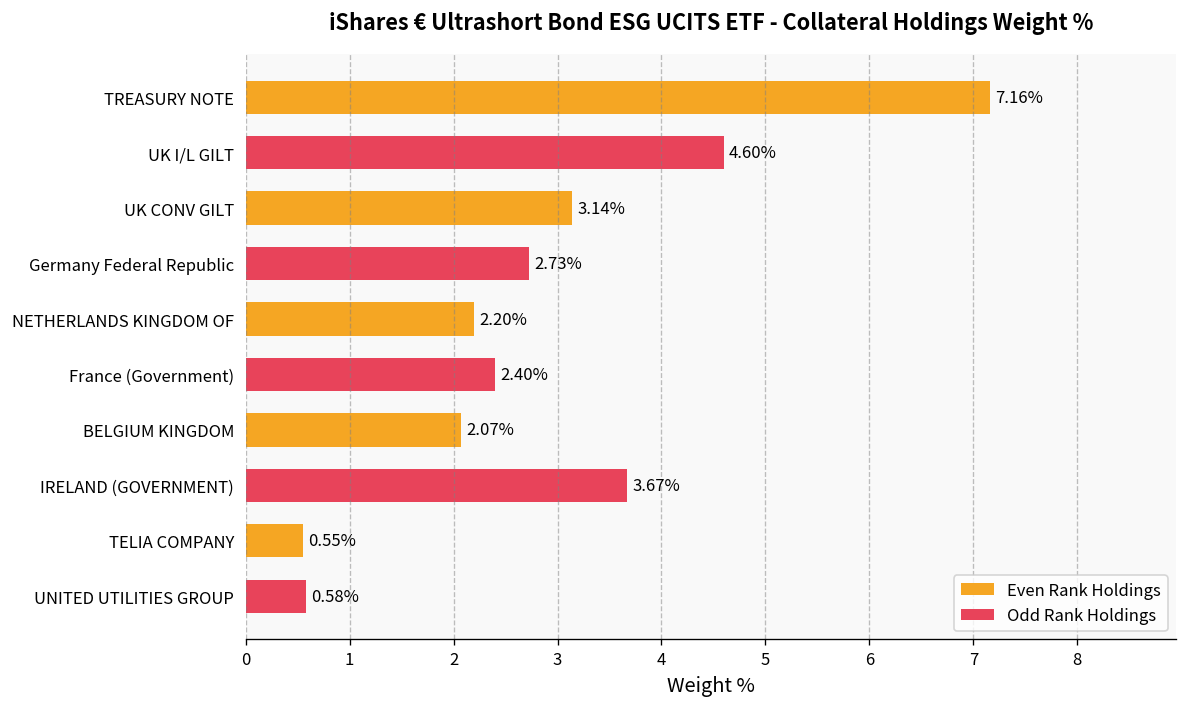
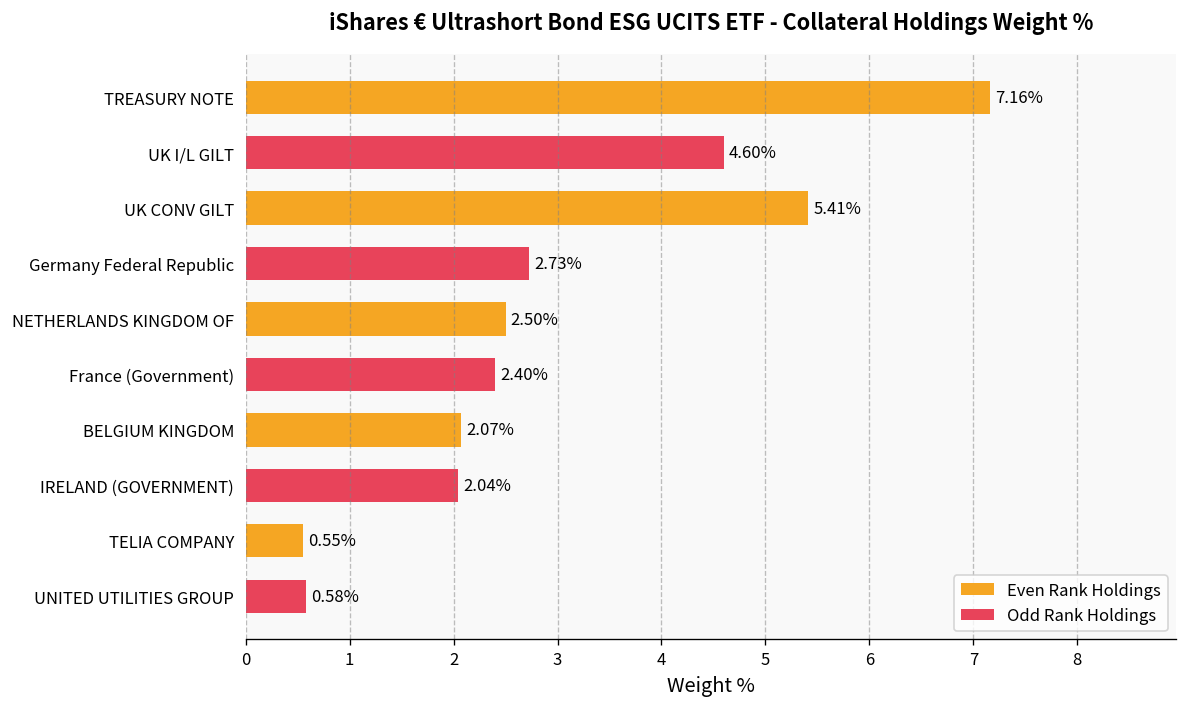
  {
    "TREASURY NOTE": "7.16%",
    "UK I/L GILT": "4.60%",
-   "UK CONV GILT": "3.14%",
+   "UK CONV GILT": "5.41%",
    "Germany Federal Republic": "2.73%",
-   "NETHERLANDS KINGDOM OF": "2.20%",
+   "NETHERLANDS KINGDOM OF": "2.50%",
    "France (Government)": "2.40%",
    "BELGIUM KINGDOM": "2.07%",
-   "IRELAND (GOVERNMENT)": "3.67%",
+   "IRELAND (GOVERNMENT)": "2.04%",
    "TELIA COMPANY": "0.55%",
    "UNITED UTILITIES GROUP": "0.58%"
  }
